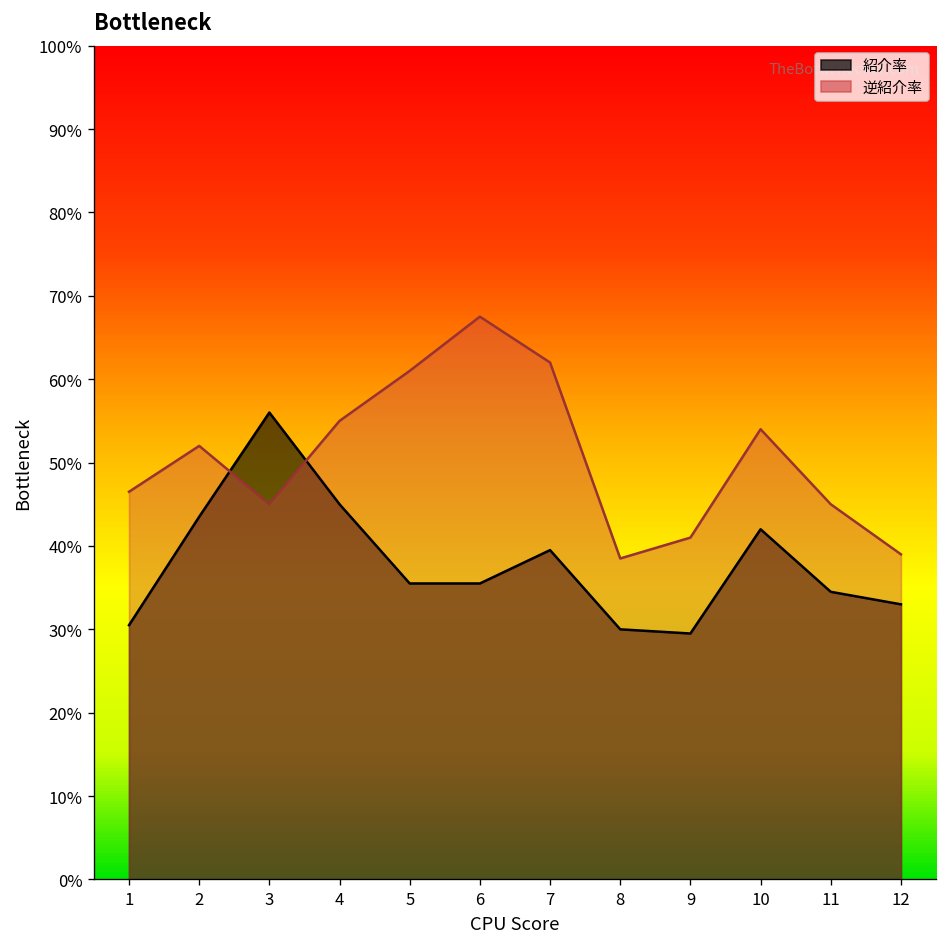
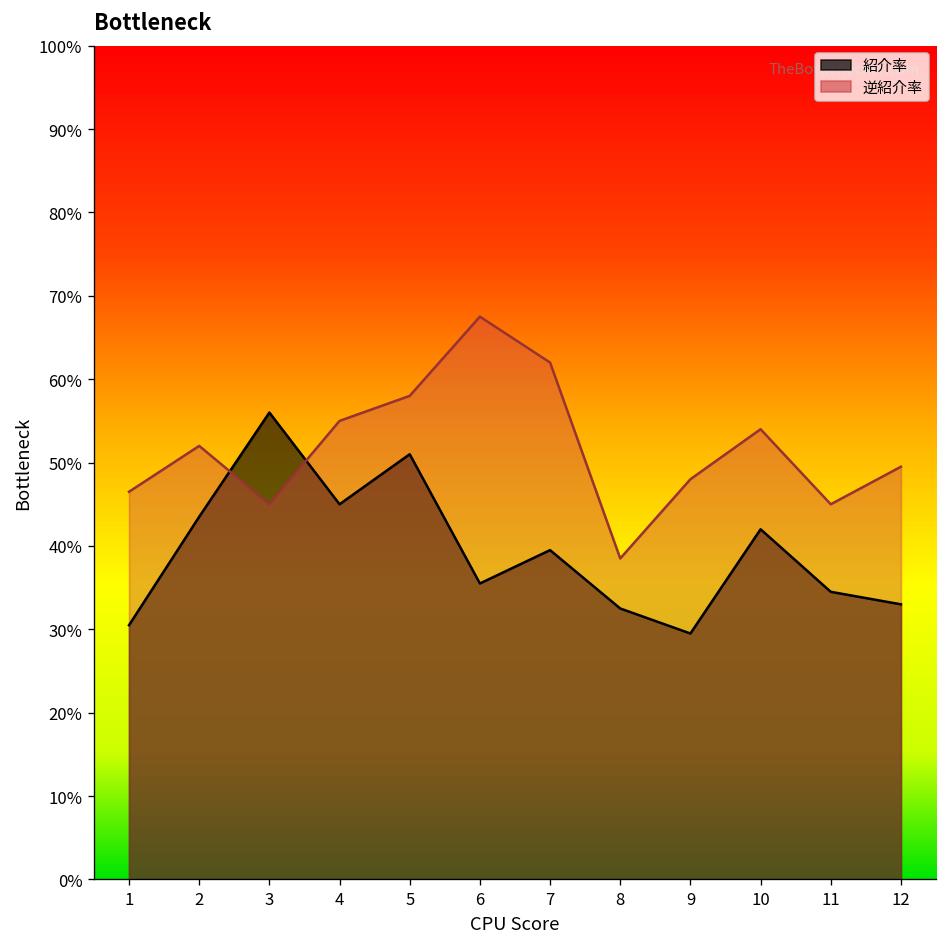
  {
    "紹介率": {
      "1": "31%",
      "2": "44%",
      "3": "56%",
      "4": "45%",
-     "5": "36%",
+     "5": "51%",
      "6": "36%",
      "7": "40%",
-     "8": "30%",
+     "8": "33%",
      "9": "30%",
      "10": "42%",
      "11": "35%",
      "12": "33%"
    },
    "逆紹介率": {
      "1": "47%",
      "2": "52%",
      "3": "45%",
      "4": "55%",
-     "5": "61%",
+     "5": "58%",
      "6": "68%",
      "7": "62%",
      "8": "39%",
-     "9": "41%",
+     "9": "48%",
      "10": "54%",
      "11": "45%",
-     "12": "39%"
+     "12": "50%"
    }
  }
